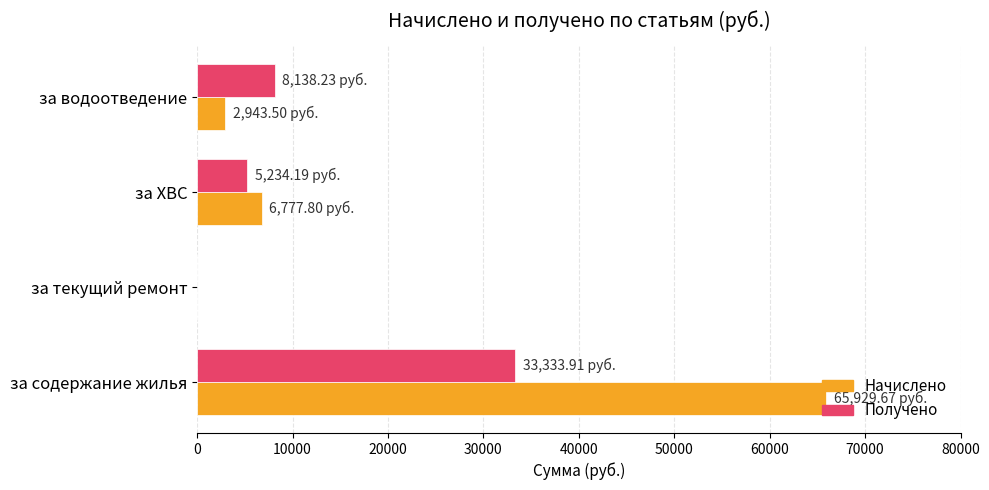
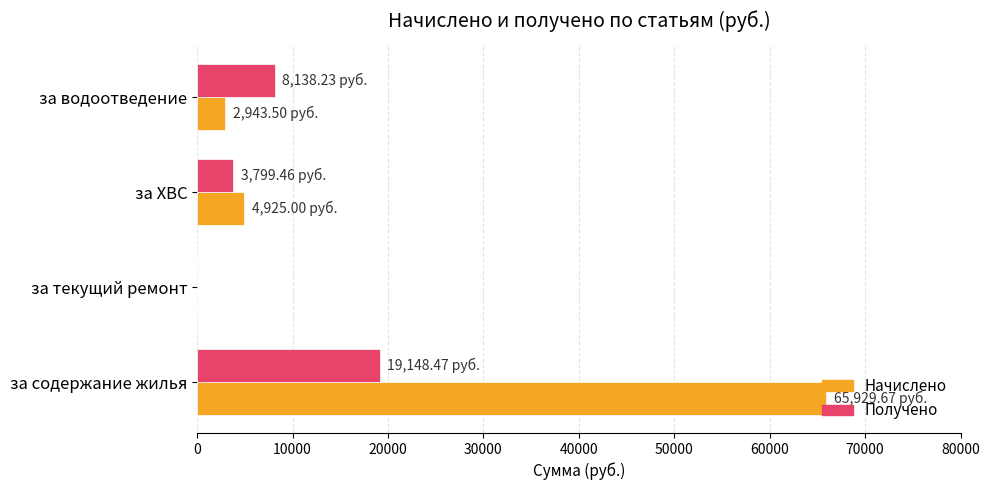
  {
    "Начислено": {
      "за водоотведение": "2,943.50",
-     "за ХВС": "6,777.80",
+     "за ХВС": "4,925.00",
      "за содержание жилья": "65,929.67"
    },
    "Получено": {
      "за водоотведение": "8,138.23",
-     "за ХВС": "5,234.19",
-     "за содержание жилья": "33,333.91"
+     "за ХВС": "3,799.46",
+     "за содержание жилья": "19,148.47"
    }
  }
